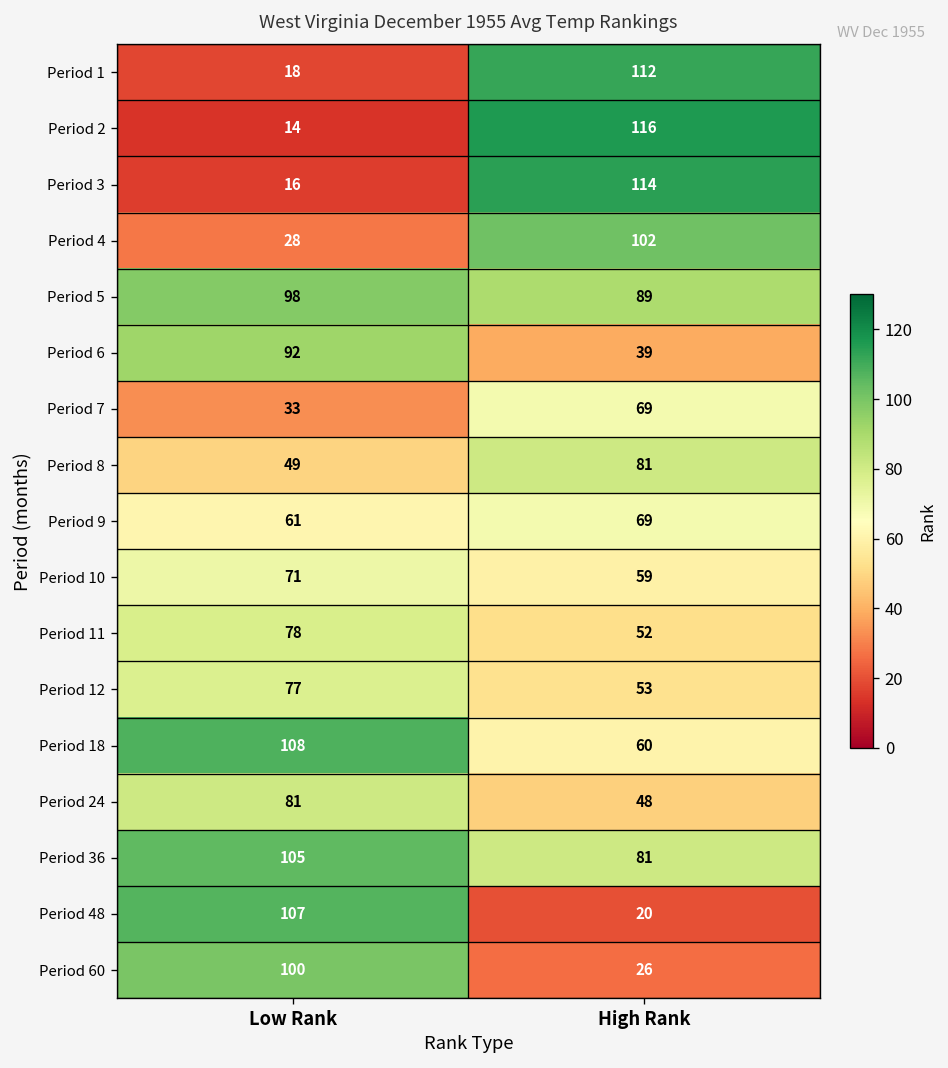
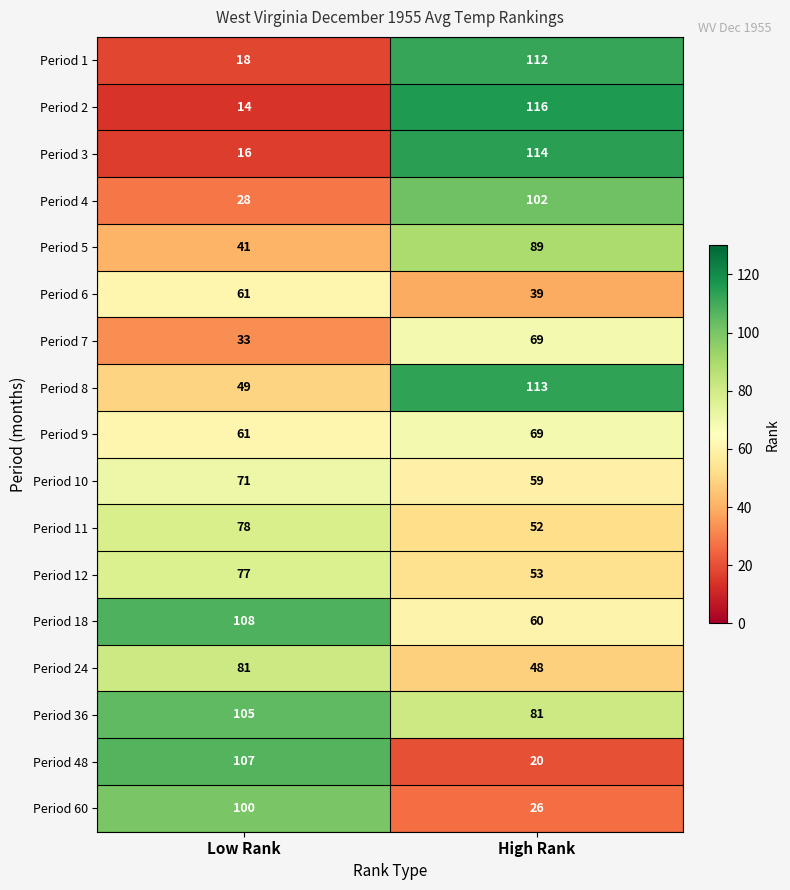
  {
    "Period 1": {
      "Low Rank": 18,
      "High Rank": 112
    },
    "Period 2": {
      "Low Rank": 14,
      "High Rank": 116
    },
    "Period 3": {
      "Low Rank": 16,
      "High Rank": 114
    },
    "Period 4": {
      "Low Rank": 28,
      "High Rank": 102
    },
    "Period 5": {
-     "Low Rank": 98,
+     "Low Rank": 41,
      "High Rank": 89
    },
    "Period 6": {
-     "Low Rank": 92,
+     "Low Rank": 61,
      "High Rank": 39
    },
    "Period 7": {
      "Low Rank": 33,
      "High Rank": 69
    },
    "Period 8": {
      "Low Rank": 49,
-     "High Rank": 81
+     "High Rank": 113
    },
    "Period 9": {
      "Low Rank": 61,
      "High Rank": 69
    },
    "Period 10": {
      "Low Rank": 71,
      "High Rank": 59
    },
    "Period 11": {
      "Low Rank": 78,
      "High Rank": 52
    },
    "Period 12": {
      "Low Rank": 77,
      "High Rank": 53
    },
    "Period 18": {
      "Low Rank": 108,
      "High Rank": 60
    },
    "Period 24": {
      "Low Rank": 81,
      "High Rank": 48
    },
    "Period 36": {
      "Low Rank": 105,
      "High Rank": 81
    },
    "Period 48": {
      "Low Rank": 107,
      "High Rank": 20
    },
    "Period 60": {
      "Low Rank": 100,
      "High Rank": 26
    }
  }
